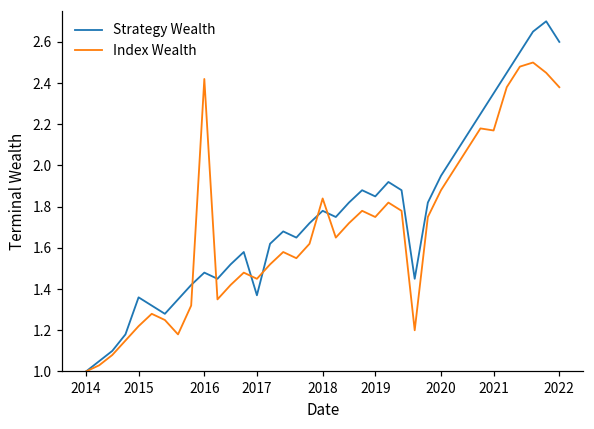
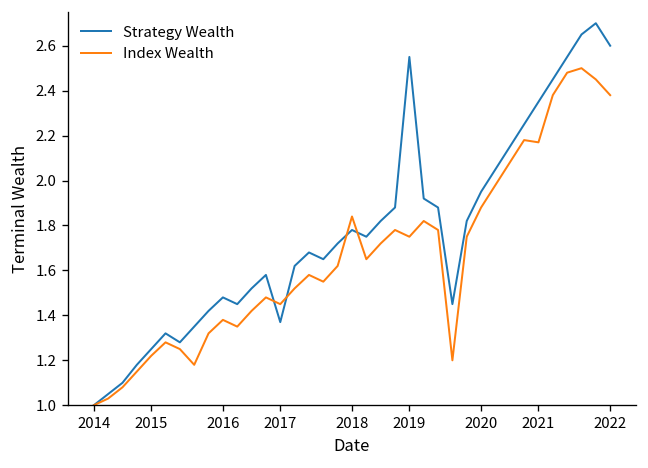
  {
    "Strategy Wealth": {
-     "2015": 1.36,
+     "2015": 1.25,
      "2016": 1.48,
      "2017": 1.37,
      "2018": 1.78,
-     "2019": 1.85,
+     "2019": 2.55,
      "2020": 1.95,
      "2021": 2.35,
      "2022": 2.60
    },
    "Index Wealth": {
      "2015": 1.22,
-     "2016": 2.42,
+     "2016": 1.38,
      "2017": 1.45,
      "2018": 1.84,
      "2019": 1.75,
      "2020": 1.88,
      "2021": 2.17,
      "2022": 2.38
    }
  }
